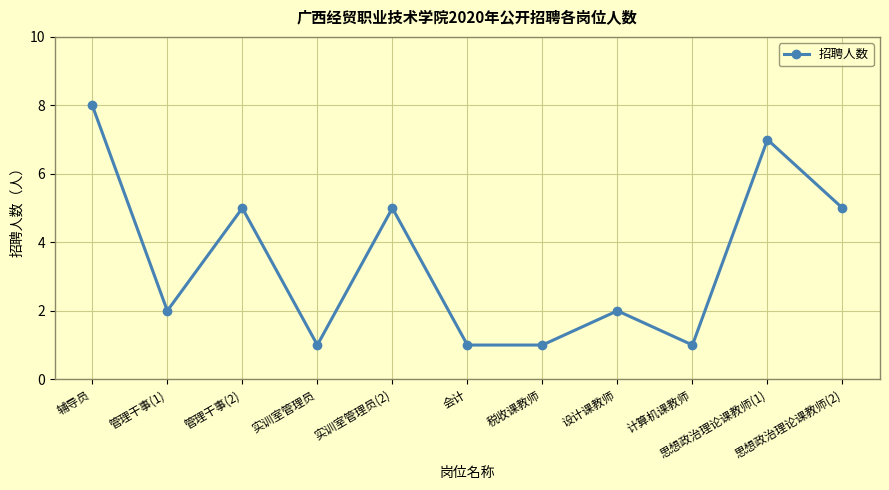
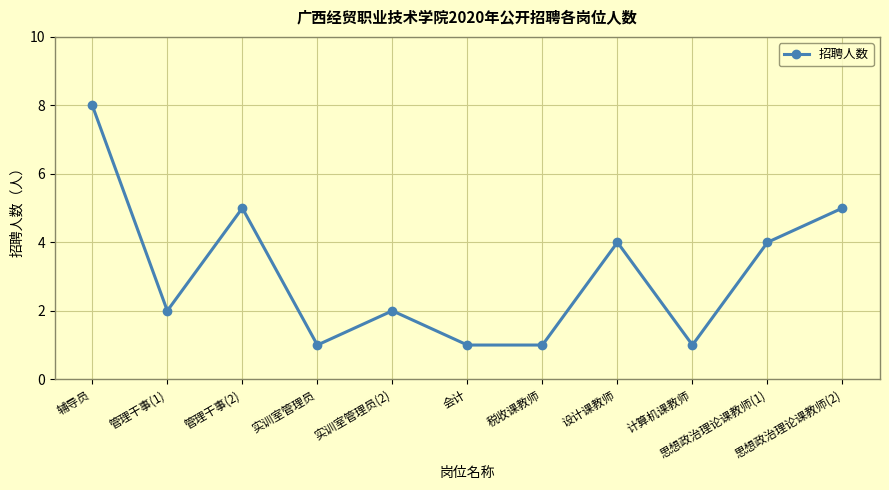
  {
    "辅导员": 8,
    "管理干事(1)": 2,
    "管理干事(2)": 5,
    "实训室管理员": 1,
-   "实训室管理员(2)": 5,
+   "实训室管理员(2)": 2,
    "会计": 1,
    "税收课教师": 1,
-   "设计课教师": 2,
+   "设计课教师": 4,
    "计算机课教师": 1,
-   "思想政治理论课教师(1)": 7,
+   "思想政治理论课教师(1)": 4,
    "思想政治理论课教师(2)": 5
  }
